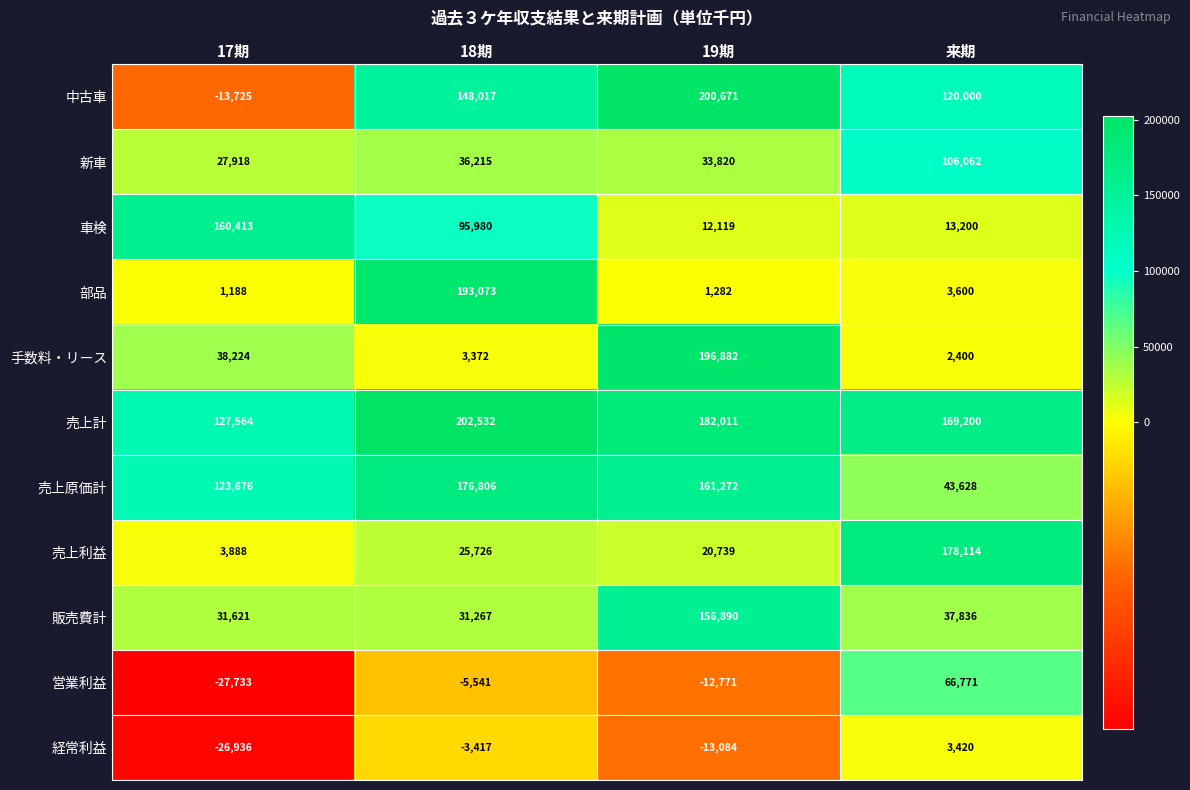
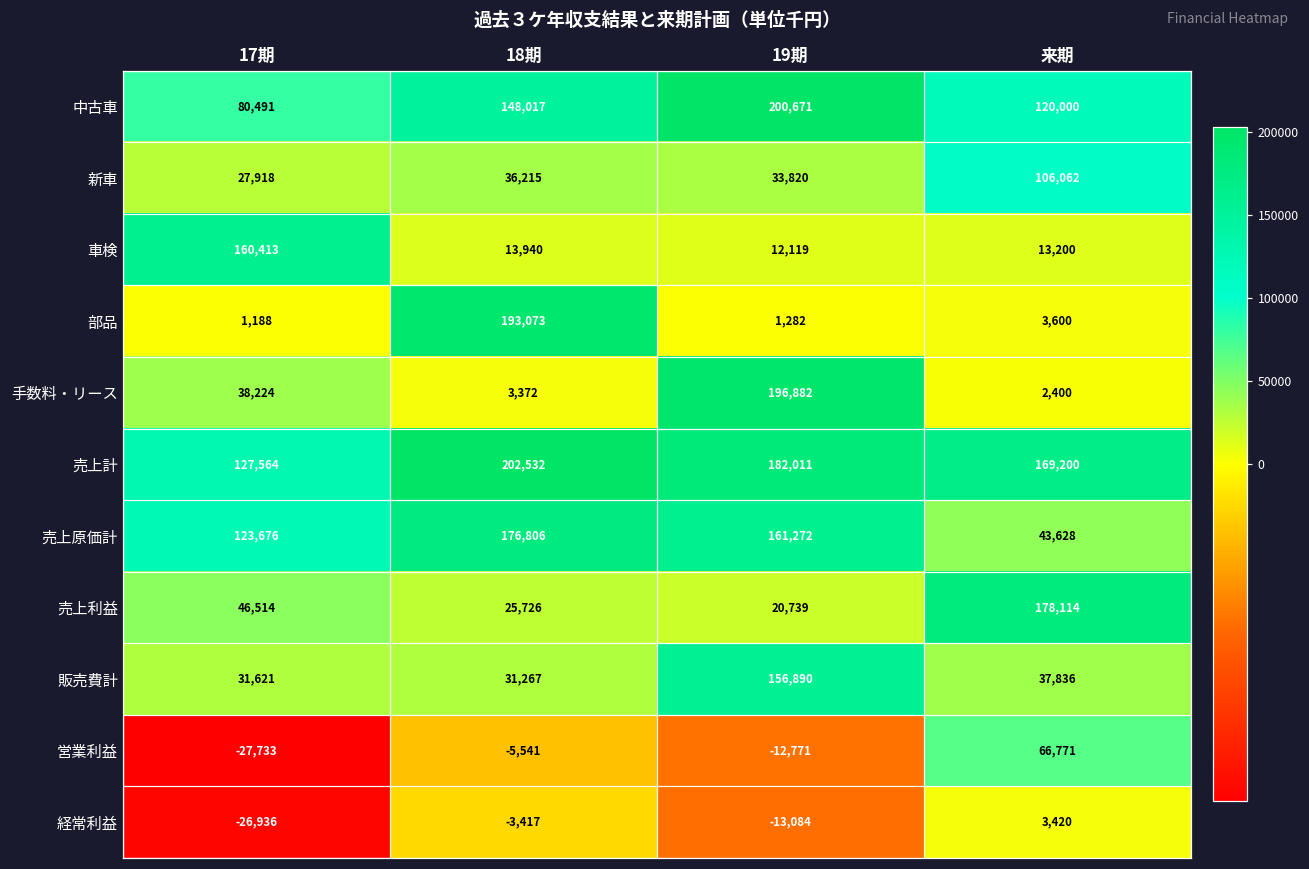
  {
    "中古車": {
-     "17期": "-13,725",
+     "17期": "80,491",
      "18期": "148,017",
      "19期": "200,671",
      "来期": "120,000"
    },
    "新車": {
      "17期": "27,918",
      "18期": "36,215",
      "19期": "33,820",
      "来期": "106,062"
    },
    "車検": {
      "17期": "160,413",
-     "18期": "95,980",
+     "18期": "13,940",
      "19期": "12,119",
      "来期": "13,200"
    },
    "部品": {
      "17期": "1,188",
      "18期": "193,073",
      "19期": "1,282",
      "来期": "3,600"
    },
    "手数料・リース": {
      "17期": "38,224",
      "18期": "3,372",
      "19期": "196,882",
      "来期": "2,400"
    },
    "売上計": {
      "17期": "127,564",
      "18期": "202,532",
      "19期": "182,011",
      "来期": "169,200"
    },
    "売上原価計": {
      "17期": "123,676",
      "18期": "176,806",
      "19期": "161,272",
      "来期": "43,628"
    },
    "売上利益": {
-     "17期": "3,888",
+     "17期": "46,514",
      "18期": "25,726",
      "19期": "20,739",
      "来期": "178,114"
    },
    "販売費計": {
      "17期": "31,621",
      "18期": "31,267",
      "19期": "156,890",
      "来期": "37,836"
    },
    "営業利益": {
      "17期": "-27,733",
      "18期": "-5,541",
      "19期": "-12,771",
      "来期": "66,771"
    },
    "経常利益": {
      "17期": "-26,936",
      "18期": "-3,417",
      "19期": "-13,084",
      "来期": "3,420"
    }
  }
